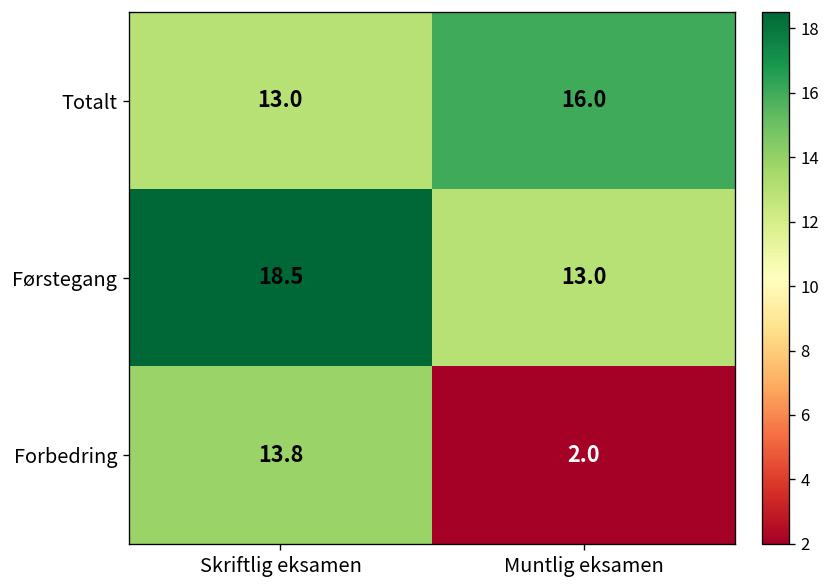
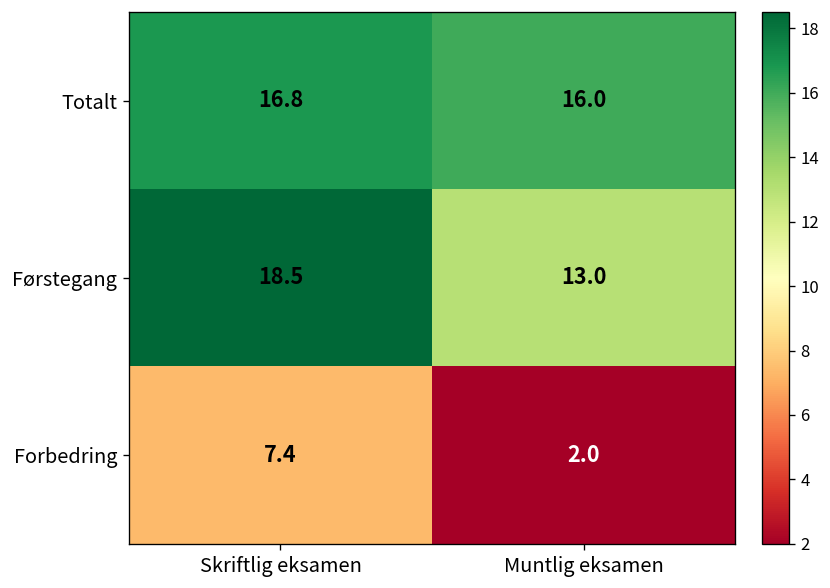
  {
    "Totalt": {
-     "Skriftlig eksamen": 13.0,
+     "Skriftlig eksamen": 16.8,
      "Muntlig eksamen": 16.0
    },
    "Førstegang": {
      "Skriftlig eksamen": 18.5,
      "Muntlig eksamen": 13.0
    },
    "Forbedring": {
-     "Skriftlig eksamen": 13.8,
+     "Skriftlig eksamen": 7.4,
      "Muntlig eksamen": 2.0
    }
  }
